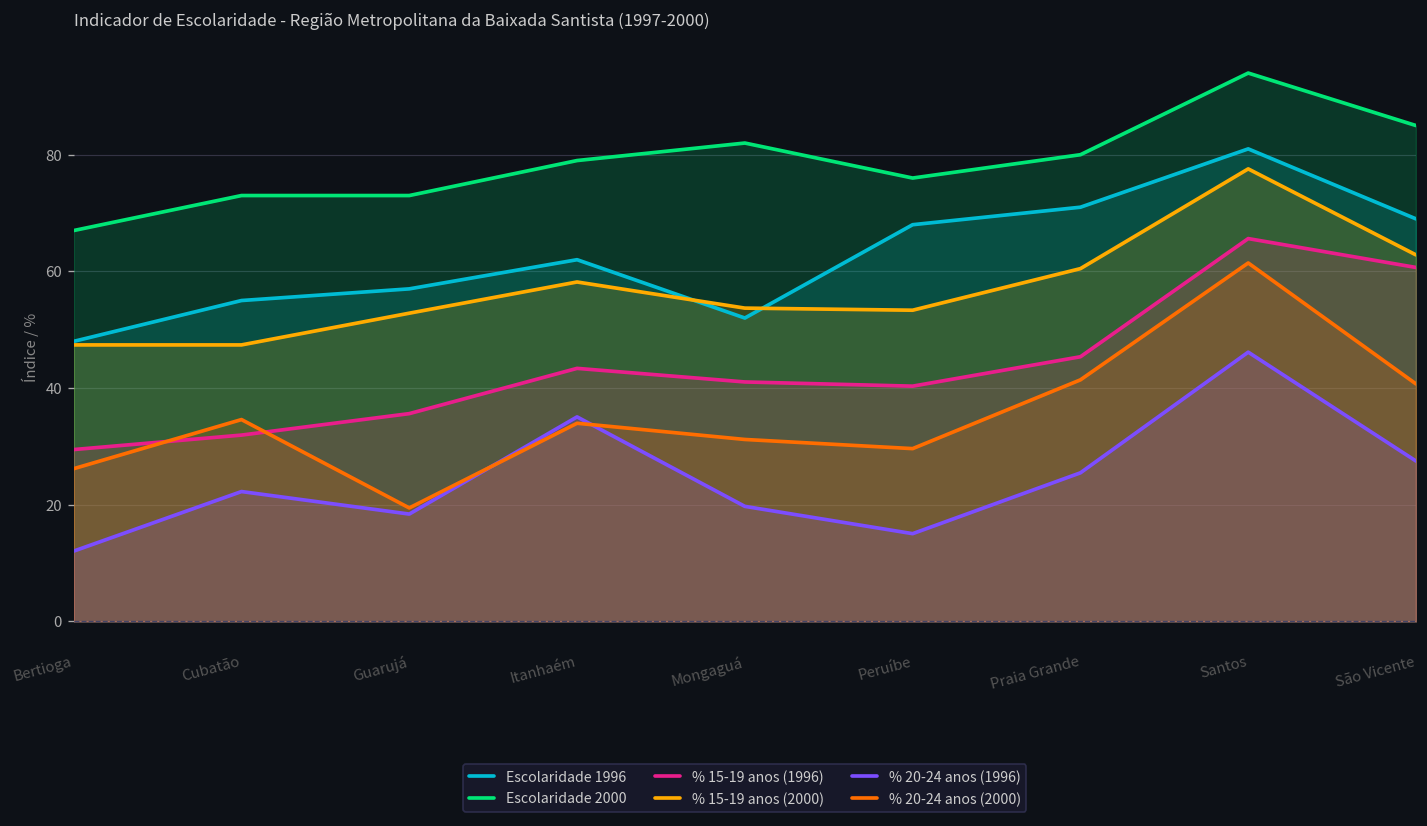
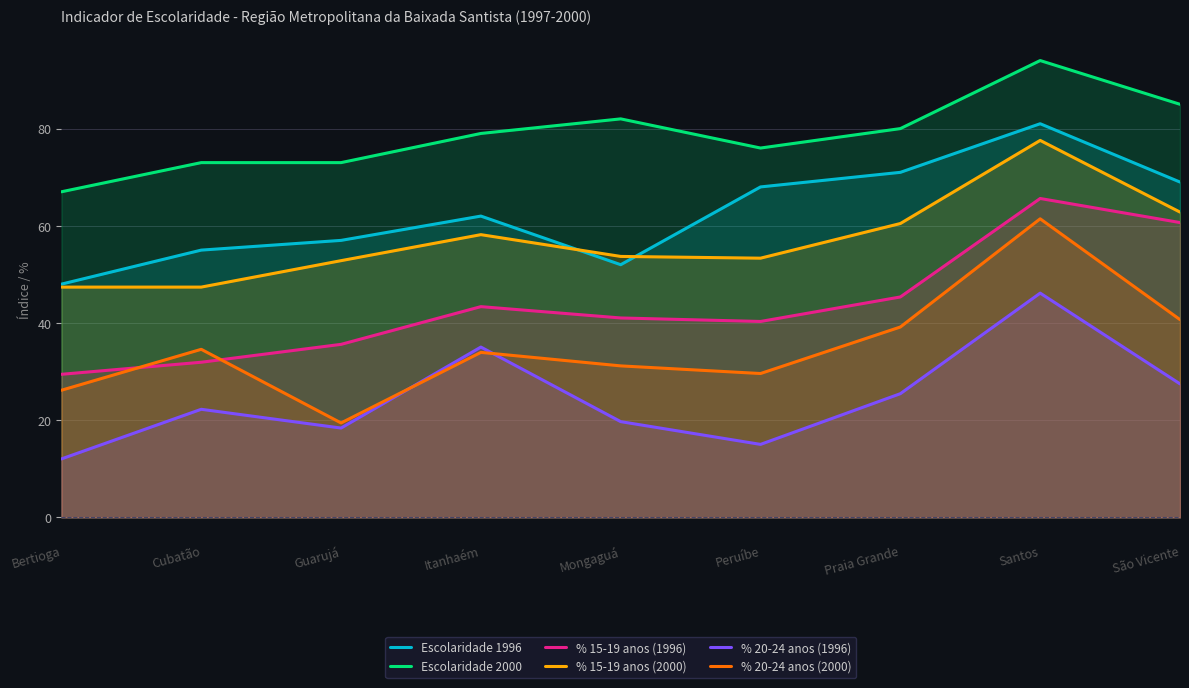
  {
    "Escolaridade 1996": {
      "Bertioga": 48,
      "Cubatão": 55,
      "Guarujá": 57,
      "Itanhaém": 62,
      "Mongaguá": 52,
      "Peruíbe": 68,
      "Praia Grande": 71,
      "Santos": 81,
      "São Vicente": 69
    },
    "Escolaridade 2000": {
      "Bertioga": 67,
      "Cubatão": 73,
      "Guarujá": 73,
      "Itanhaém": 79,
      "Mongaguá": 82,
      "Peruíbe": 76,
      "Praia Grande": 80,
      "Santos": 94,
      "São Vicente": 85
    },
    "% 15-19 anos (1996)": {
      "Bertioga": 29,
      "Cubatão": 32,
      "Guarujá": 36,
      "Itanhaém": 43,
      "Mongaguá": 41,
      "Peruíbe": 40,
      "Praia Grande": 45,
      "Santos": 66,
      "São Vicente": 61
    },
    "% 15-19 anos (2000)": {
      "Bertioga": 47,
      "Cubatão": 47,
      "Guarujá": 53,
      "Itanhaém": 58,
      "Mongaguá": 54,
      "Peruíbe": 53,
      "Praia Grande": 60,
      "Santos": 78,
      "São Vicente": 63
    },
    "% 20-24 anos (1996)": {
      "Bertioga": 12,
      "Cubatão": 22,
      "Guarujá": 18,
      "Itanhaém": 35,
      "Mongaguá": 20,
      "Peruíbe": 15,
      "Praia Grande": 25,
      "Santos": 46,
      "São Vicente": 27
    },
    "% 20-24 anos (2000)": {
      "Bertioga": 26,
      "Cubatão": 35,
      "Guarujá": 19,
      "Itanhaém": 34,
      "Mongaguá": 31,
      "Peruíbe": 30,
-     "Praia Grande": 41,
+     "Praia Grande": 39,
      "Santos": 61,
      "São Vicente": 41
    }
  }
